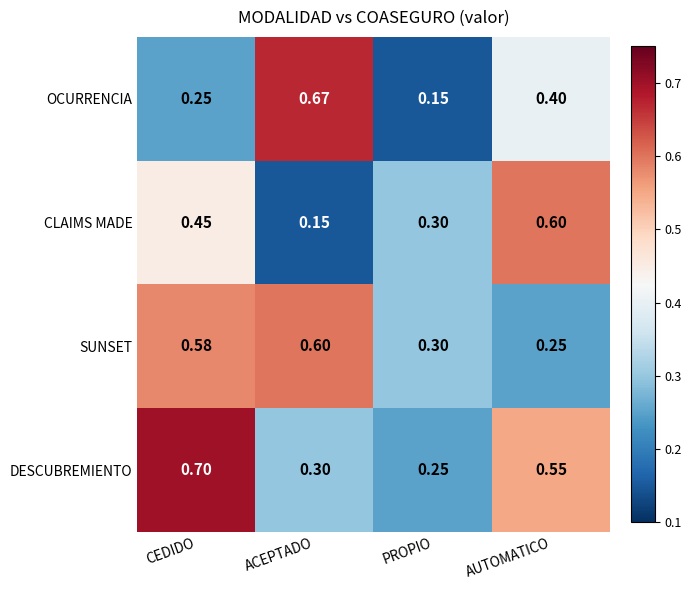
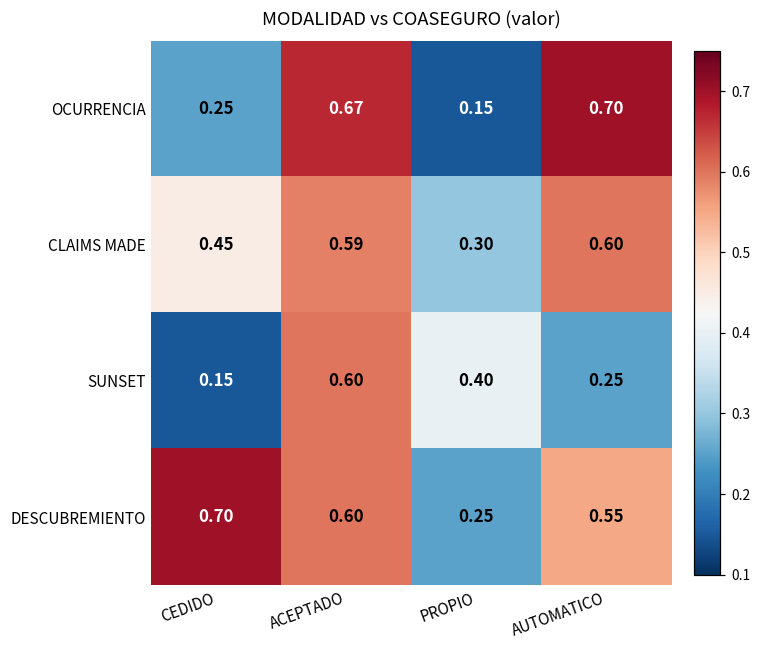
  {
    "OCURRENCIA": {
      "CEDIDO": 0.25,
      "ACEPTADO": 0.67,
      "PROPIO": 0.15,
-     "AUTOMATICO": 0.40
+     "AUTOMATICO": 0.70
    },
    "CLAIMS MADE": {
      "CEDIDO": 0.45,
-     "ACEPTADO": 0.15,
+     "ACEPTADO": 0.59,
      "PROPIO": 0.30,
      "AUTOMATICO": 0.60
    },
    "SUNSET": {
-     "CEDIDO": 0.58,
+     "CEDIDO": 0.15,
      "ACEPTADO": 0.60,
-     "PROPIO": 0.30,
+     "PROPIO": 0.40,
      "AUTOMATICO": 0.25
    },
    "DESCUBREMIENTO": {
      "CEDIDO": 0.70,
-     "ACEPTADO": 0.30,
+     "ACEPTADO": 0.60,
      "PROPIO": 0.25,
      "AUTOMATICO": 0.55
    }
  }
